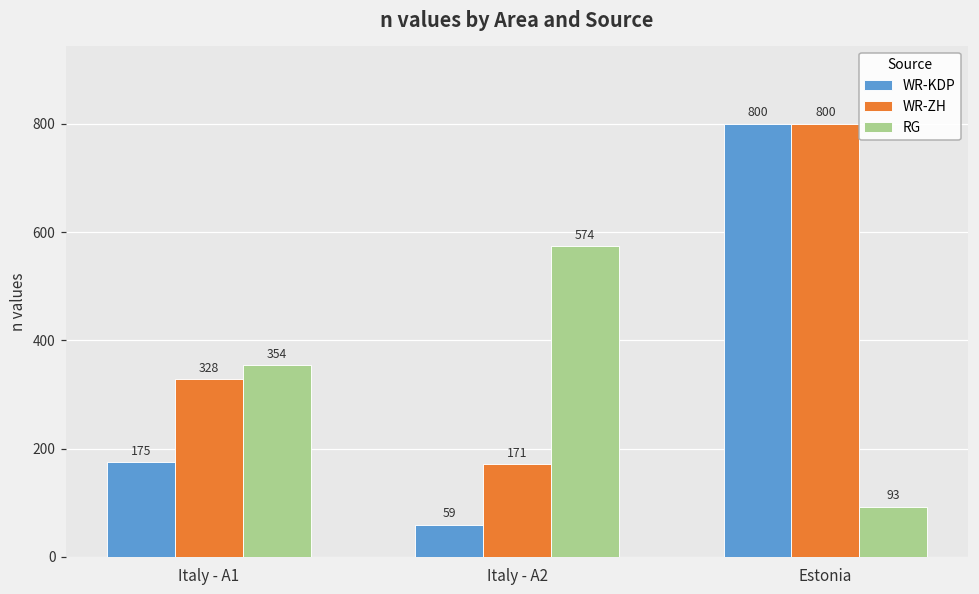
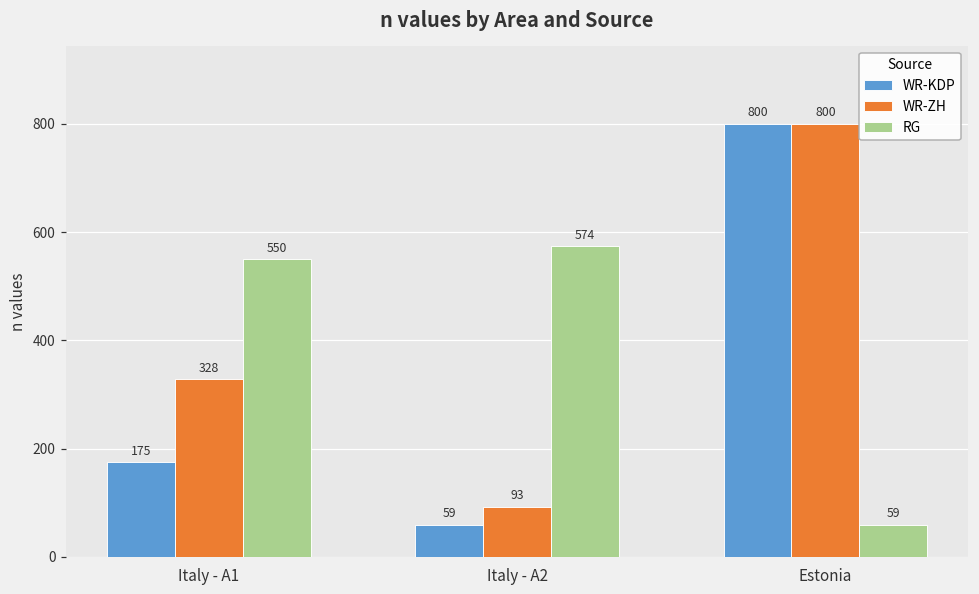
  {
    "WR-KDP": {
      "Italy - A1": 175,
      "Italy - A2": 59,
      "Estonia": 800
    },
    "WR-ZH": {
      "Italy - A1": 328,
-     "Italy - A2": 171,
+     "Italy - A2": 93,
      "Estonia": 800
    },
    "RG": {
-     "Italy - A1": 354,
+     "Italy - A1": 550,
      "Italy - A2": 574,
-     "Estonia": 93
+     "Estonia": 59
    }
  }
